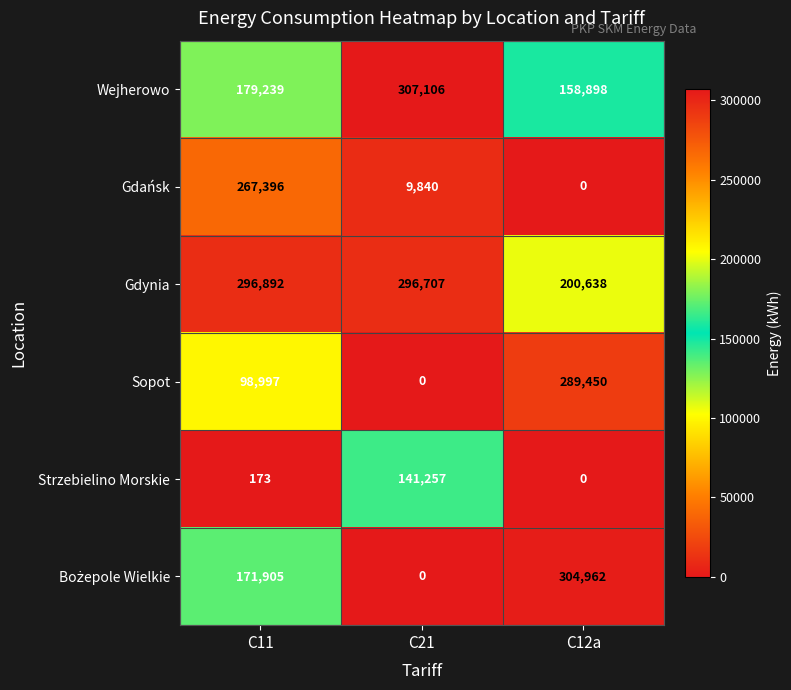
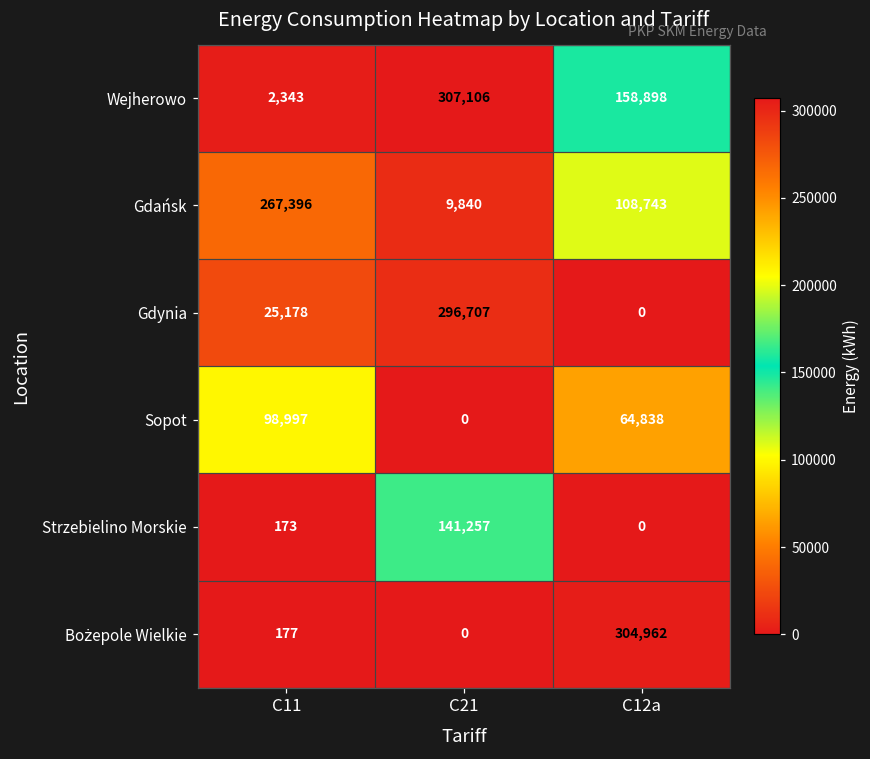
  {
    "Wejherowo": {
-     "C11": "179,239",
+     "C11": "2,343",
      "C21": "307,106",
      "C12a": "158,898"
    },
    "Gdańsk": {
      "C11": "267,396",
      "C21": "9,840",
-     "C12a": "0"
+     "C12a": "108,743"
    },
    "Gdynia": {
-     "C11": "296,892",
+     "C11": "25,178",
      "C21": "296,707",
-     "C12a": "200,638"
+     "C12a": "0"
    },
    "Sopot": {
      "C11": "98,997",
      "C21": "0",
-     "C12a": "289,450"
+     "C12a": "64,838"
    },
    "Strzebielino Morskie": {
      "C11": "173",
      "C21": "141,257",
      "C12a": "0"
    },
    "Bożepole Wielkie": {
-     "C11": "171,905",
+     "C11": "177",
      "C21": "0",
      "C12a": "304,962"
    }
  }
